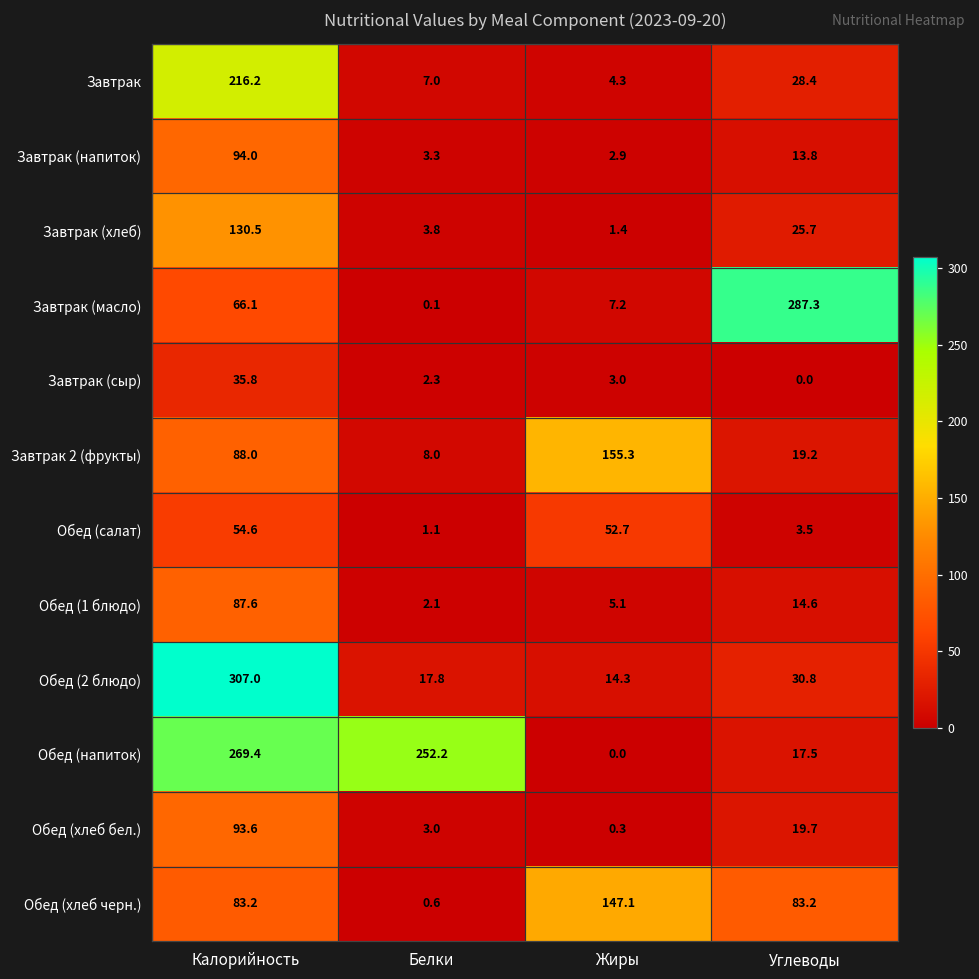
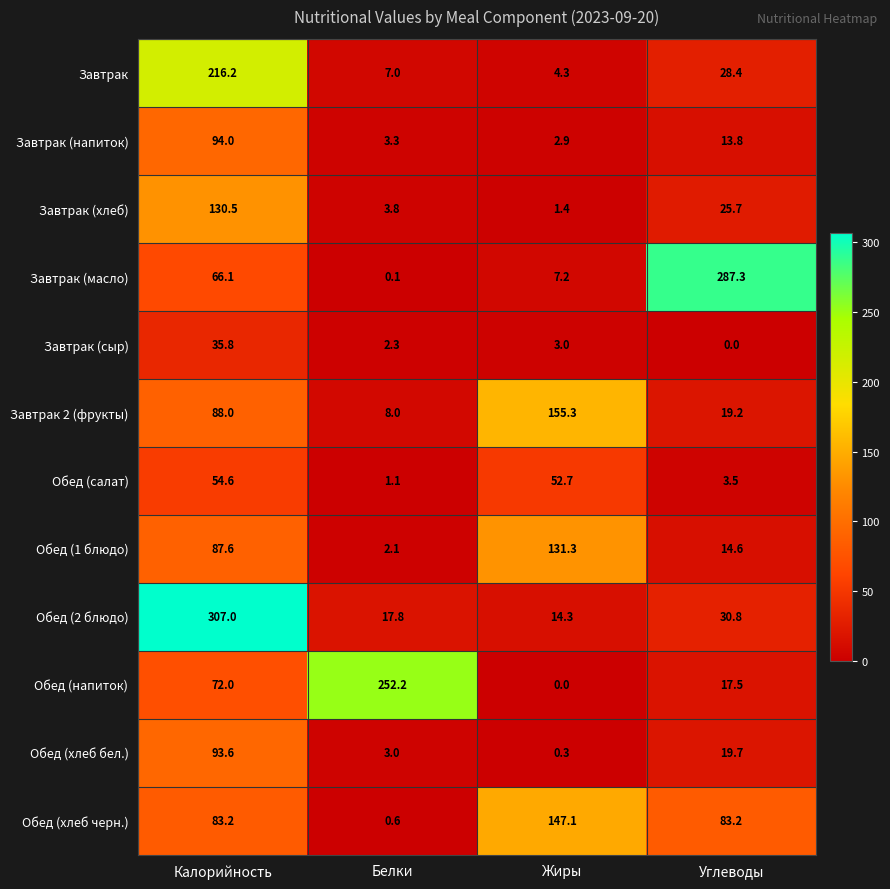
  {
    "Завтрак": {
      "Калорийность": 216.2,
      "Белки": 7.0,
      "Жиры": 4.3,
      "Углеводы": 28.4
    },
    "Завтрак (напиток)": {
      "Калорийность": 94.0,
      "Белки": 3.3,
      "Жиры": 2.9,
      "Углеводы": 13.8
    },
    "Завтрак (хлеб)": {
      "Калорийность": 130.5,
      "Белки": 3.8,
      "Жиры": 1.4,
      "Углеводы": 25.7
    },
    "Завтрак (масло)": {
      "Калорийность": 66.1,
      "Белки": 0.1,
      "Жиры": 7.2,
      "Углеводы": 287.3
    },
    "Завтрак (сыр)": {
      "Калорийность": 35.8,
      "Белки": 2.3,
      "Жиры": 3.0,
      "Углеводы": 0.0
    },
    "Завтрак 2 (фрукты)": {
      "Калорийность": 88.0,
      "Белки": 8.0,
      "Жиры": 155.3,
      "Углеводы": 19.2
    },
    "Обед (салат)": {
      "Калорийность": 54.6,
      "Белки": 1.1,
      "Жиры": 52.7,
      "Углеводы": 3.5
    },
    "Обед (1 блюдо)": {
      "Калорийность": 87.6,
      "Белки": 2.1,
-     "Жиры": 5.1,
+     "Жиры": 131.3,
      "Углеводы": 14.6
    },
    "Обед (2 блюдо)": {
      "Калорийность": 307.0,
      "Белки": 17.8,
      "Жиры": 14.3,
      "Углеводы": 30.8
    },
    "Обед (напиток)": {
-     "Калорийность": 269.4,
+     "Калорийность": 72.0,
      "Белки": 252.2,
      "Жиры": 0.0,
      "Углеводы": 17.5
    },
    "Обед (хлеб бел.)": {
      "Калорийность": 93.6,
      "Белки": 3.0,
      "Жиры": 0.3,
      "Углеводы": 19.7
    },
    "Обед (хлеб черн.)": {
      "Калорийность": 83.2,
      "Белки": 0.6,
      "Жиры": 147.1,
      "Углеводы": 83.2
    }
  }
